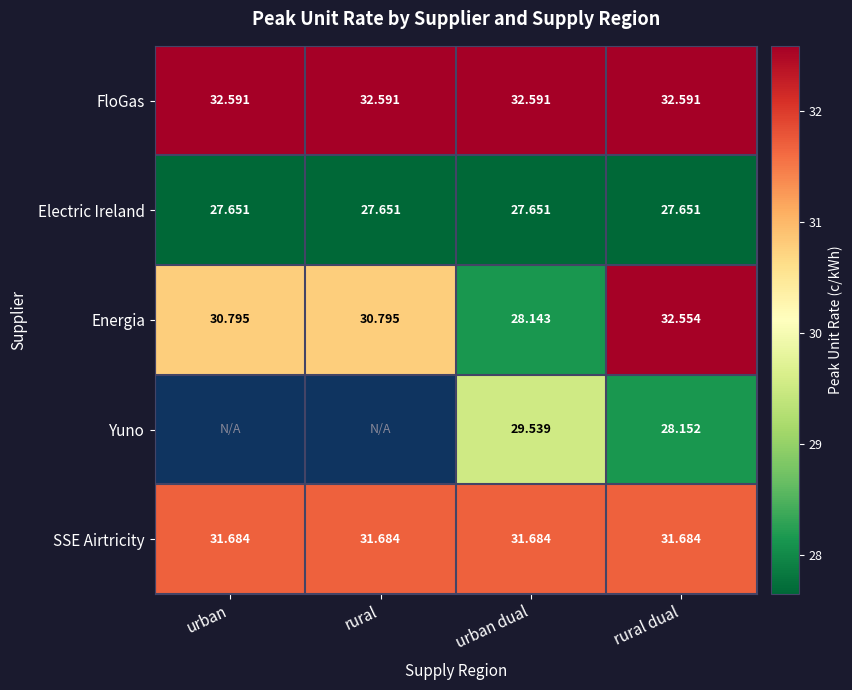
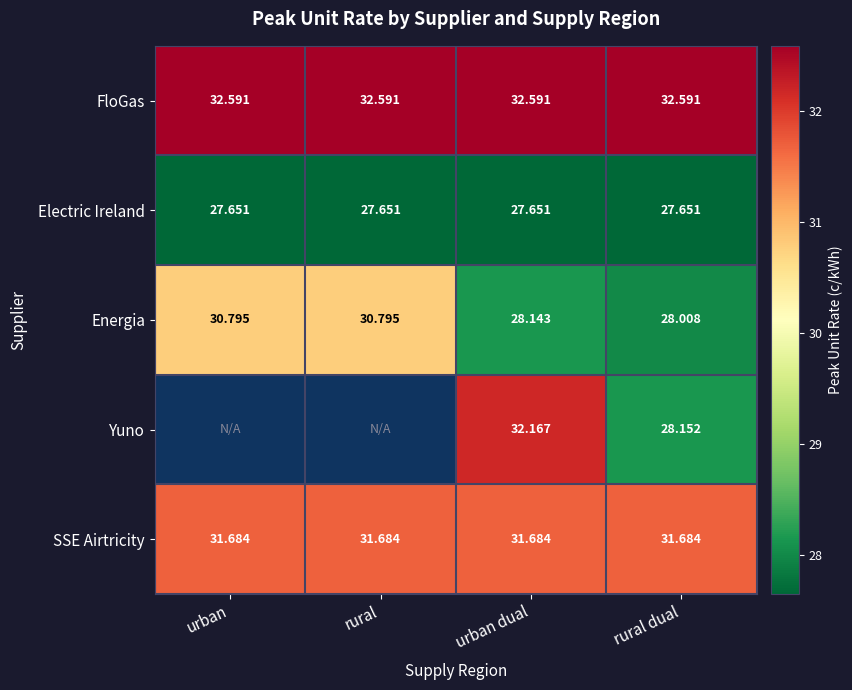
  {
    "FloGas": {
      "urban": 32.591,
      "rural": 32.591,
      "urban dual": 32.591,
      "rural dual": 32.591
    },
    "Electric Ireland": {
      "urban": 27.651,
      "rural": 27.651,
      "urban dual": 27.651,
      "rural dual": 27.651
    },
    "Energia": {
      "urban": 30.795,
      "rural": 30.795,
      "urban dual": 28.143,
-     "rural dual": 32.554
+     "rural dual": 28.008
    },
    "Yuno": {
-     "urban dual": 29.539,
+     "urban dual": 32.167,
      "rural dual": 28.152
    },
    "SSE Airtricity": {
      "urban": 31.684,
      "rural": 31.684,
      "urban dual": 31.684,
      "rural dual": 31.684
    }
  }
